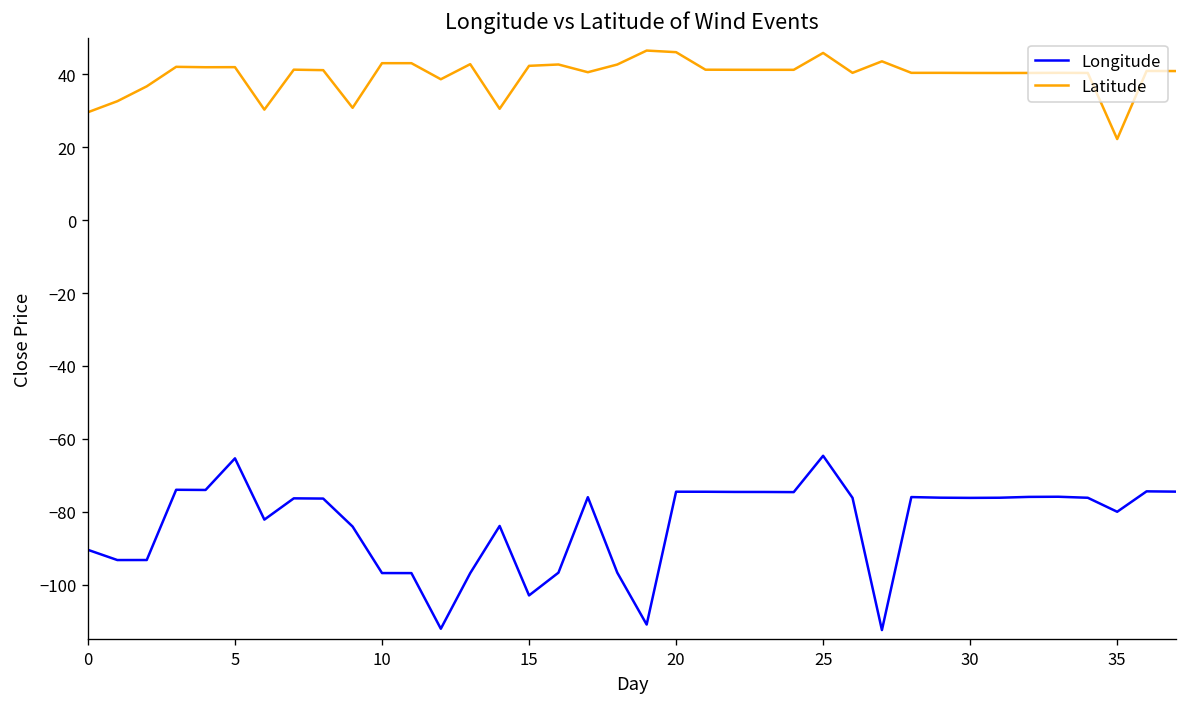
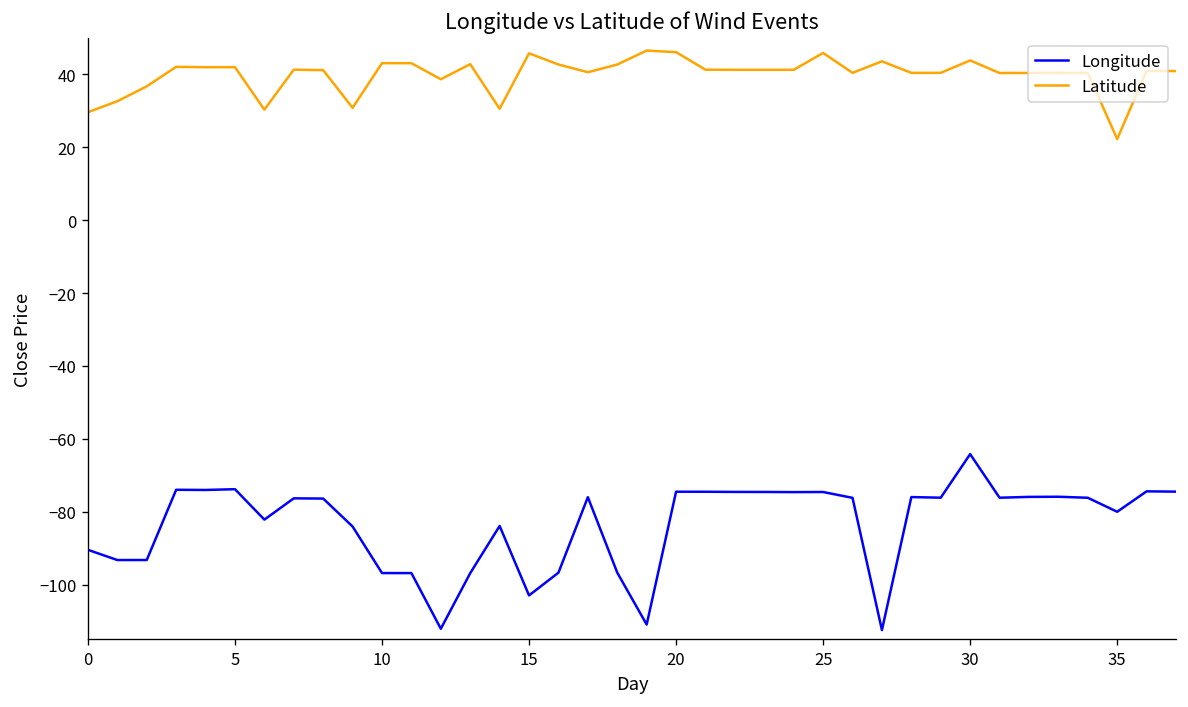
  {
    "Longitude": {
      "0": -90,
-     "5": -65,
+     "5": -74,
      "10": -97,
      "15": -103,
      "20": -74,
-     "25": -65,
-     "30": -76,
+     "25": -75,
+     "30": -64,
      "35": -80
    },
    "Latitude": {
      "0": 30,
      "5": 42,
      "10": 43,
-     "15": 42,
+     "15": 46,
      "20": 46,
      "25": 46,
-     "30": 40,
+     "30": 44,
      "35": 22
    }
  }
